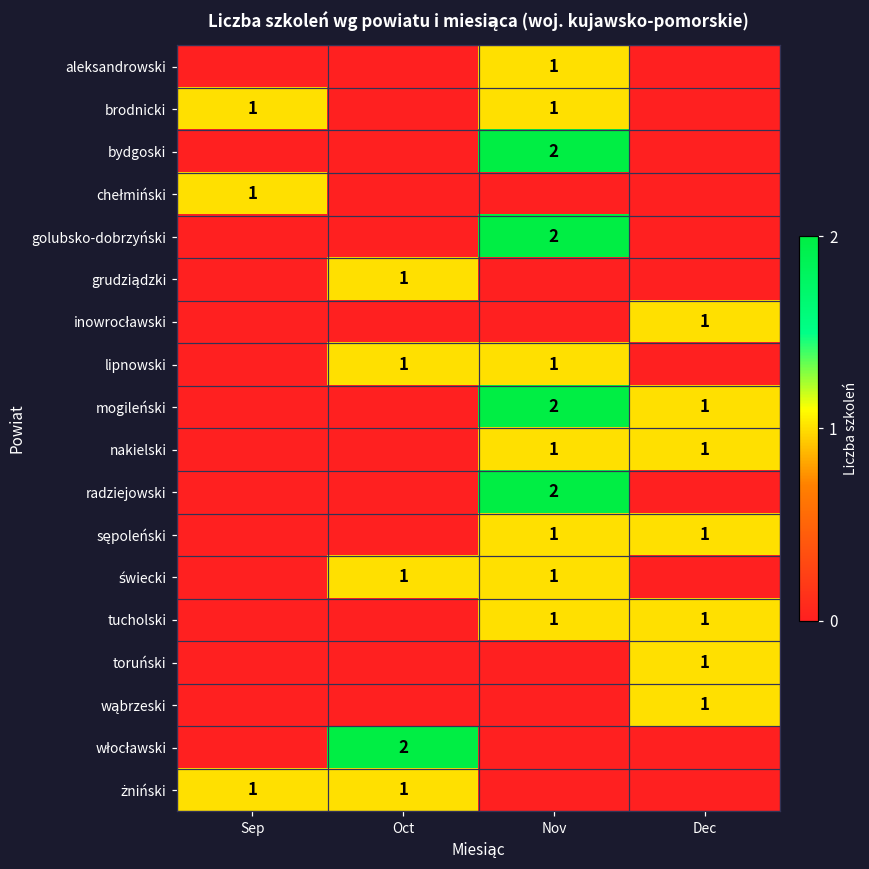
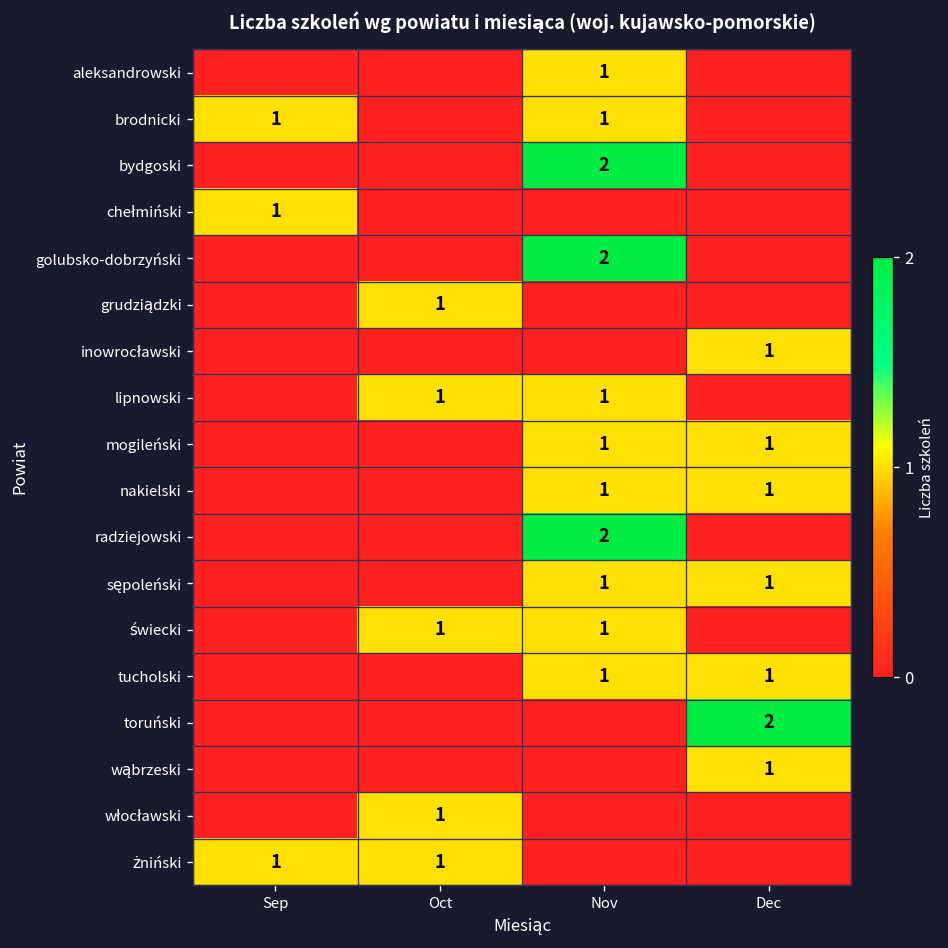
  {
    "aleksandrowski": {
      "Nov": 1
    },
    "brodnicki": {
      "Sep": 1,
      "Nov": 1
    },
    "bydgoski": {
      "Nov": 2
    },
    "chełmiński": {
      "Sep": 1
    },
    "golubsko-dobrzyński": {
      "Nov": 2
    },
    "grudziądzki": {
      "Oct": 1
    },
    "inowrocławski": {
      "Dec": 1
    },
    "lipnowski": {
      "Oct": 1,
      "Nov": 1
    },
    "mogileński": {
-     "Nov": 2,
+     "Nov": 1,
      "Dec": 1
    },
    "nakielski": {
      "Nov": 1,
      "Dec": 1
    },
    "radziejowski": {
      "Nov": 2
    },
    "sępoleński": {
      "Nov": 1,
      "Dec": 1
    },
    "świecki": {
      "Oct": 1,
      "Nov": 1
    },
    "tucholski": {
      "Nov": 1,
      "Dec": 1
    },
    "toruński": {
-     "Dec": 1
+     "Dec": 2
    },
    "wąbrzeski": {
      "Dec": 1
    },
    "włocławski": {
-     "Oct": 2
+     "Oct": 1
    },
    "żniński": {
      "Sep": 1,
      "Oct": 1
    }
  }
